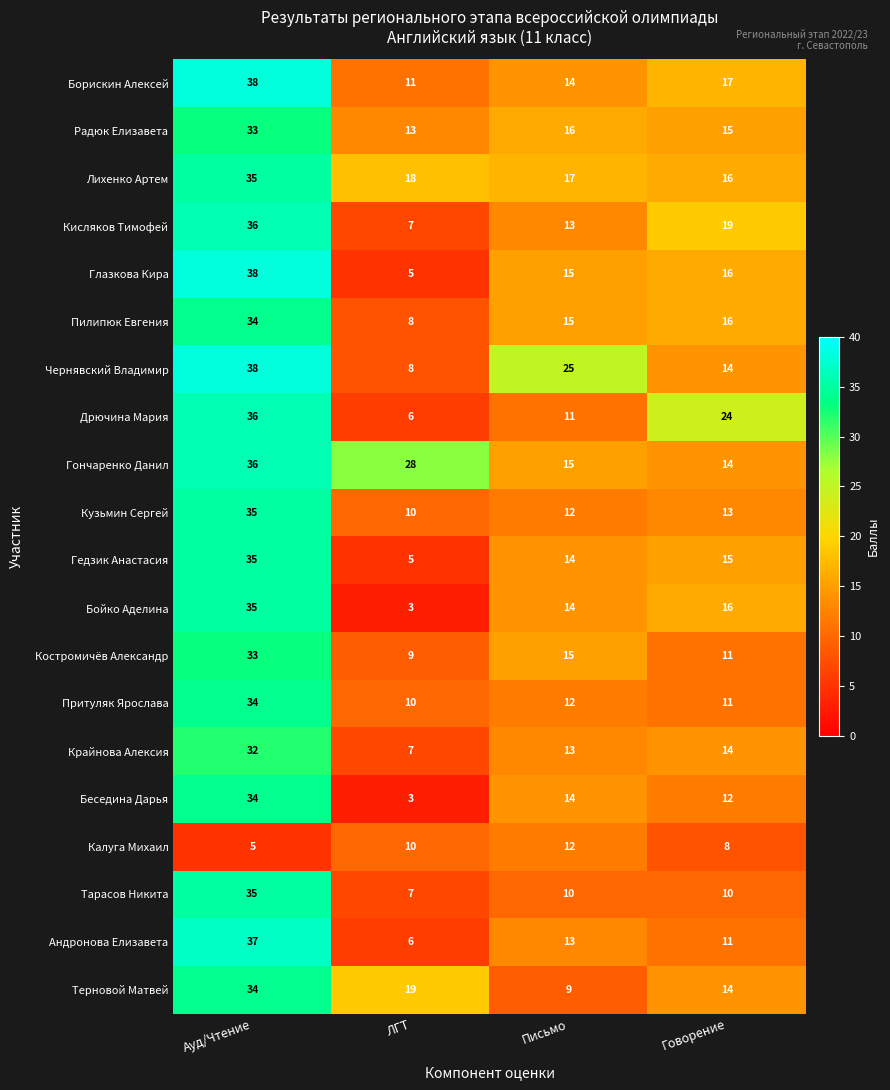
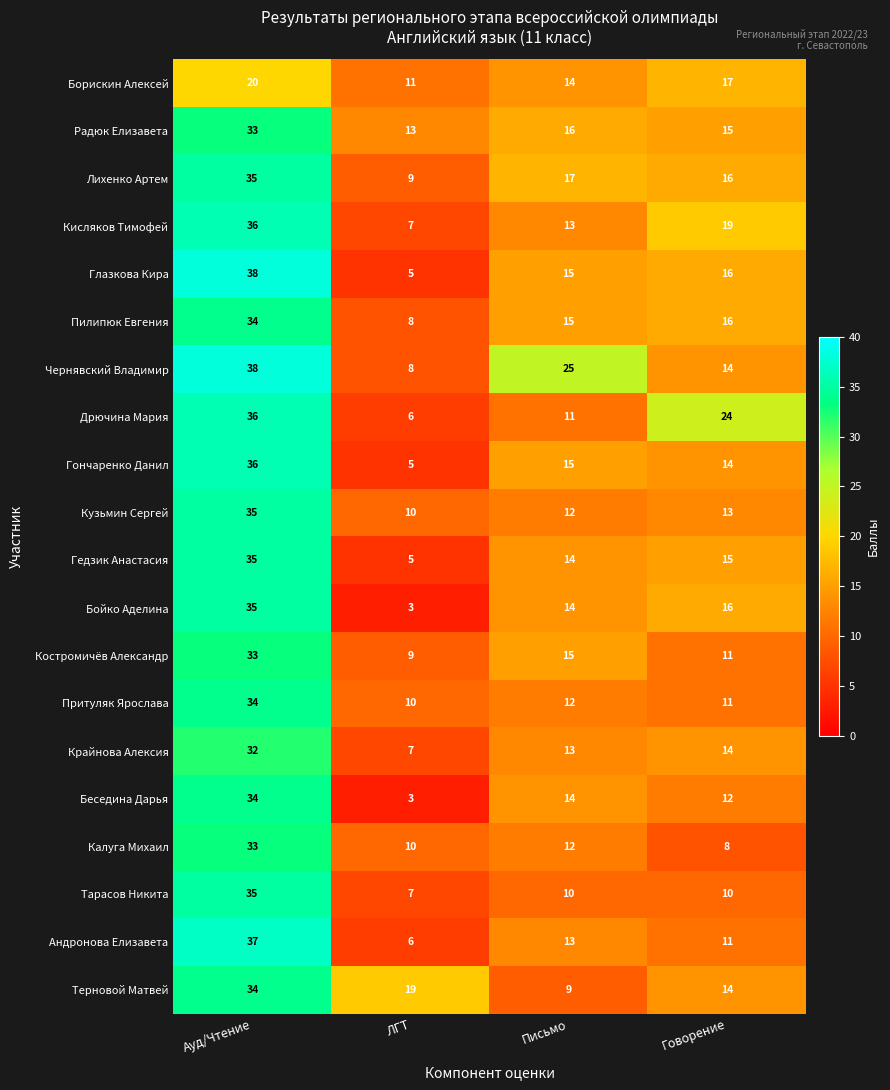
  {
    "Борискин Алексей": {
-     "Ауд/Чтение": 38,
+     "Ауд/Чтение": 20,
      "ЛГТ": 11,
      "Письмо": 14,
      "Говорение": 17
    },
    "Радюк Елизавета": {
      "Ауд/Чтение": 33,
      "ЛГТ": 13,
      "Письмо": 16,
      "Говорение": 15
    },
    "Лихенко Артем": {
      "Ауд/Чтение": 35,
-     "ЛГТ": 18,
+     "ЛГТ": 9,
      "Письмо": 17,
      "Говорение": 16
    },
    "Кисляков Тимофей": {
      "Ауд/Чтение": 36,
      "ЛГТ": 7,
      "Письмо": 13,
      "Говорение": 19
    },
    "Глазкова Кира": {
      "Ауд/Чтение": 38,
      "ЛГТ": 5,
      "Письмо": 15,
      "Говорение": 16
    },
    "Пилипюк Евгения": {
      "Ауд/Чтение": 34,
      "ЛГТ": 8,
      "Письмо": 15,
      "Говорение": 16
    },
    "Чернявский Владимир": {
      "Ауд/Чтение": 38,
      "ЛГТ": 8,
      "Письмо": 25,
      "Говорение": 14
    },
    "Дрючина Мария": {
      "Ауд/Чтение": 36,
      "ЛГТ": 6,
      "Письмо": 11,
      "Говорение": 24
    },
    "Гончаренко Данил": {
      "Ауд/Чтение": 36,
-     "ЛГТ": 28,
+     "ЛГТ": 5,
      "Письмо": 15,
      "Говорение": 14
    },
    "Кузьмин Сергей": {
      "Ауд/Чтение": 35,
      "ЛГТ": 10,
      "Письмо": 12,
      "Говорение": 13
    },
    "Гедзик Анастасия": {
      "Ауд/Чтение": 35,
      "ЛГТ": 5,
      "Письмо": 14,
      "Говорение": 15
    },
    "Бойко Аделина": {
      "Ауд/Чтение": 35,
      "ЛГТ": 3,
      "Письмо": 14,
      "Говорение": 16
    },
    "Костромичёв Александр": {
      "Ауд/Чтение": 33,
      "ЛГТ": 9,
      "Письмо": 15,
      "Говорение": 11
    },
    "Притуляк Ярослава": {
      "Ауд/Чтение": 34,
      "ЛГТ": 10,
      "Письмо": 12,
      "Говорение": 11
    },
    "Крайнова Алексия": {
      "Ауд/Чтение": 32,
      "ЛГТ": 7,
      "Письмо": 13,
      "Говорение": 14
    },
    "Беседина Дарья": {
      "Ауд/Чтение": 34,
      "ЛГТ": 3,
      "Письмо": 14,
      "Говорение": 12
    },
    "Калуга Михаил": {
-     "Ауд/Чтение": 5,
+     "Ауд/Чтение": 33,
      "ЛГТ": 10,
      "Письмо": 12,
      "Говорение": 8
    },
    "Тарасов Никита": {
      "Ауд/Чтение": 35,
      "ЛГТ": 7,
      "Письмо": 10,
      "Говорение": 10
    },
    "Андронова Елизавета": {
      "Ауд/Чтение": 37,
      "ЛГТ": 6,
      "Письмо": 13,
      "Говорение": 11
    },
    "Терновой Матвей": {
      "Ауд/Чтение": 34,
      "ЛГТ": 19,
      "Письмо": 9,
      "Говорение": 14
    }
  }
